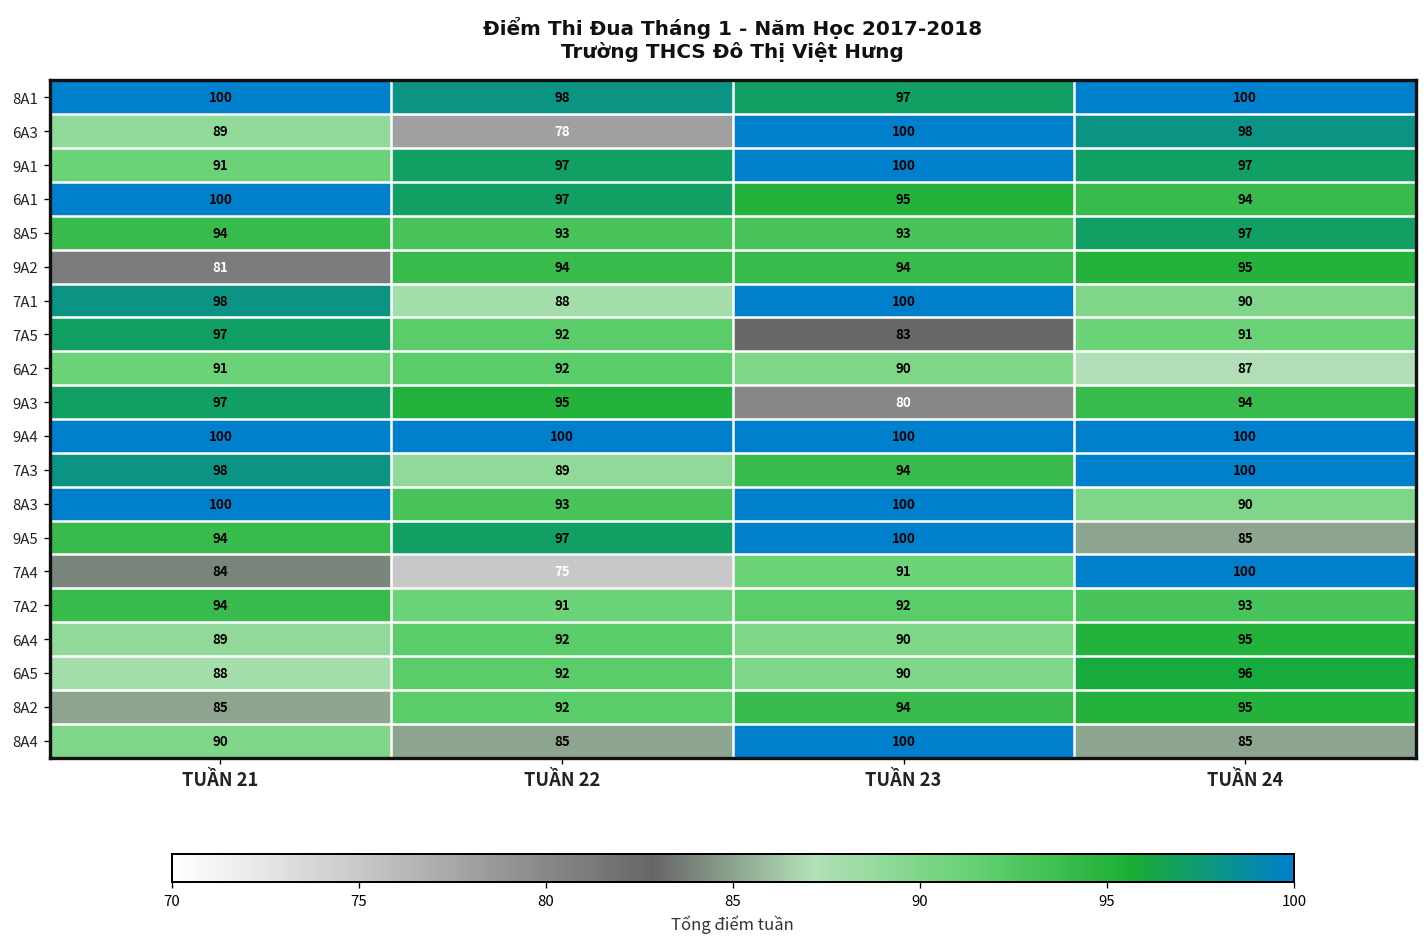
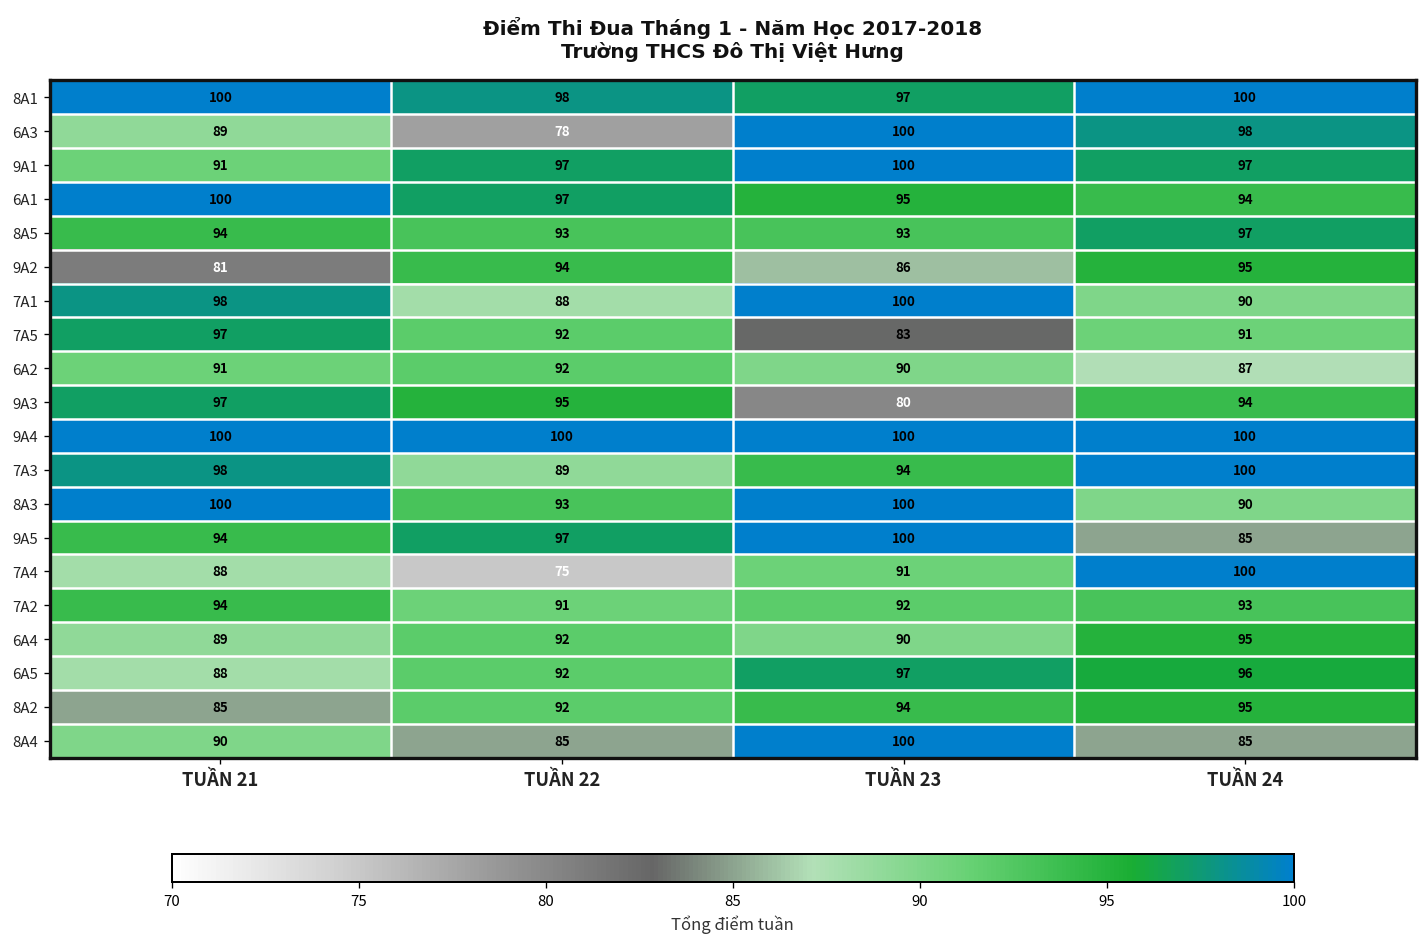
  {
    "8A1": {
      "TUẦN 21": 100,
      "TUẦN 22": 98,
      "TUẦN 23": 97,
      "TUẦN 24": 100
    },
    "6A3": {
      "TUẦN 21": 89,
      "TUẦN 22": 78,
      "TUẦN 23": 100,
      "TUẦN 24": 98
    },
    "9A1": {
      "TUẦN 21": 91,
      "TUẦN 22": 97,
      "TUẦN 23": 100,
      "TUẦN 24": 97
    },
    "6A1": {
      "TUẦN 21": 100,
      "TUẦN 22": 97,
      "TUẦN 23": 95,
      "TUẦN 24": 94
    },
    "8A5": {
      "TUẦN 21": 94,
      "TUẦN 22": 93,
      "TUẦN 23": 93,
      "TUẦN 24": 97
    },
    "9A2": {
      "TUẦN 21": 81,
      "TUẦN 22": 94,
-     "TUẦN 23": 94,
+     "TUẦN 23": 86,
      "TUẦN 24": 95
    },
    "7A1": {
      "TUẦN 21": 98,
      "TUẦN 22": 88,
      "TUẦN 23": 100,
      "TUẦN 24": 90
    },
    "7A5": {
      "TUẦN 21": 97,
      "TUẦN 22": 92,
      "TUẦN 23": 83,
      "TUẦN 24": 91
    },
    "6A2": {
      "TUẦN 21": 91,
      "TUẦN 22": 92,
      "TUẦN 23": 90,
      "TUẦN 24": 87
    },
    "9A3": {
      "TUẦN 21": 97,
      "TUẦN 22": 95,
      "TUẦN 23": 80,
      "TUẦN 24": 94
    },
    "9A4": {
      "TUẦN 21": 100,
      "TUẦN 22": 100,
      "TUẦN 23": 100,
      "TUẦN 24": 100
    },
    "7A3": {
      "TUẦN 21": 98,
      "TUẦN 22": 89,
      "TUẦN 23": 94,
      "TUẦN 24": 100
    },
    "8A3": {
      "TUẦN 21": 100,
      "TUẦN 22": 93,
      "TUẦN 23": 100,
      "TUẦN 24": 90
    },
    "9A5": {
      "TUẦN 21": 94,
      "TUẦN 22": 97,
      "TUẦN 23": 100,
      "TUẦN 24": 85
    },
    "7A4": {
-     "TUẦN 21": 84,
+     "TUẦN 21": 88,
      "TUẦN 22": 75,
      "TUẦN 23": 91,
      "TUẦN 24": 100
    },
    "7A2": {
      "TUẦN 21": 94,
      "TUẦN 22": 91,
      "TUẦN 23": 92,
      "TUẦN 24": 93
    },
    "6A4": {
      "TUẦN 21": 89,
      "TUẦN 22": 92,
      "TUẦN 23": 90,
      "TUẦN 24": 95
    },
    "6A5": {
      "TUẦN 21": 88,
      "TUẦN 22": 92,
-     "TUẦN 23": 90,
+     "TUẦN 23": 97,
      "TUẦN 24": 96
    },
    "8A2": {
      "TUẦN 21": 85,
      "TUẦN 22": 92,
      "TUẦN 23": 94,
      "TUẦN 24": 95
    },
    "8A4": {
      "TUẦN 21": 90,
      "TUẦN 22": 85,
      "TUẦN 23": 100,
      "TUẦN 24": 85
    }
  }
